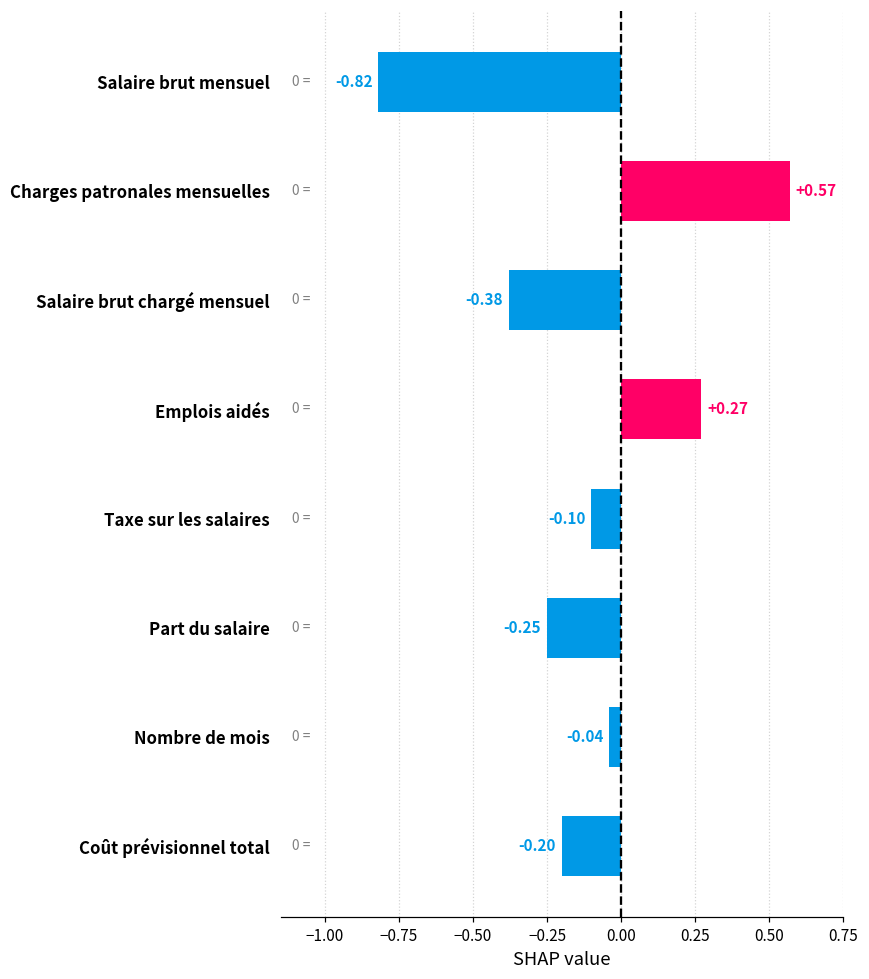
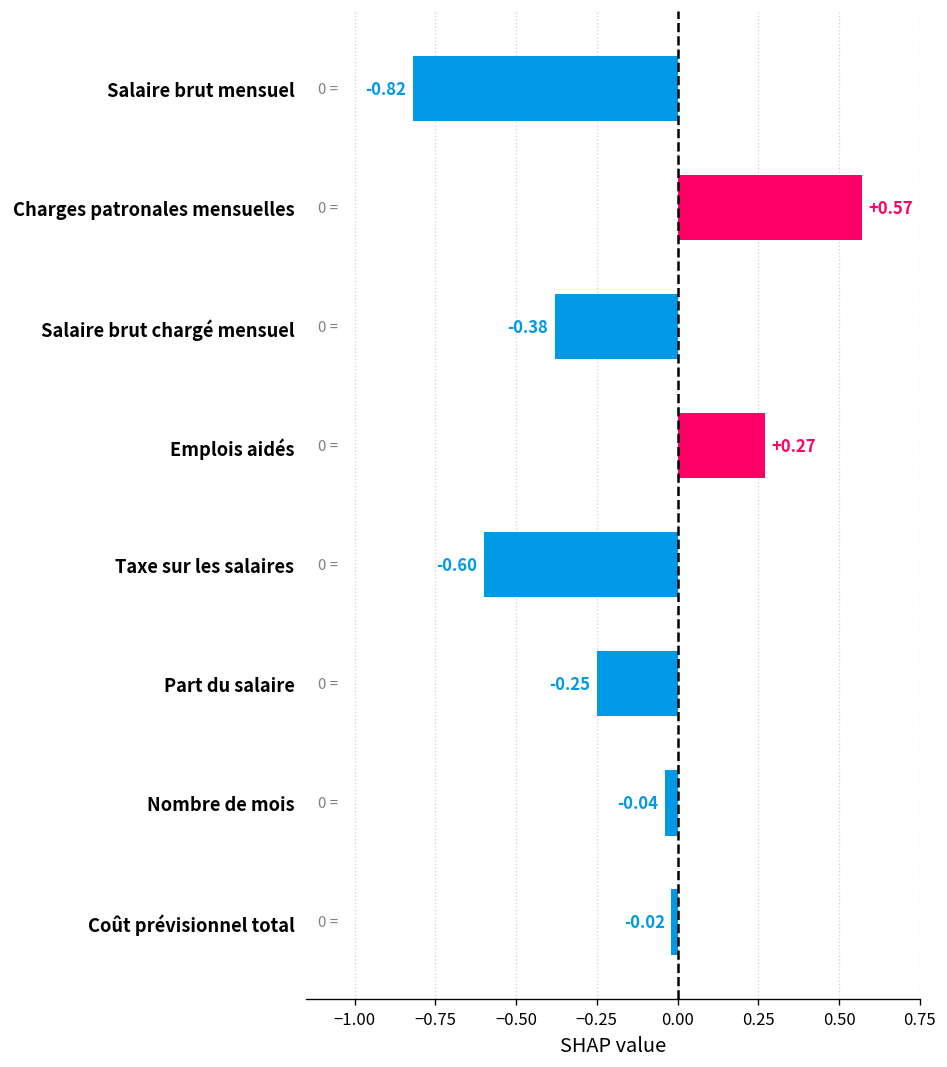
  {
    "Salaire brut mensuel": "-0.82",
    "Charges patronales mensuelles": "+0.57",
    "Salaire brut chargé mensuel": "-0.38",
    "Emplois aidés": "+0.27",
-   "Taxe sur les salaires": "-0.10",
+   "Taxe sur les salaires": "-0.60",
    "Part du salaire": "-0.25",
    "Nombre de mois": "-0.04",
-   "Coût prévisionnel total": "-0.20"
+   "Coût prévisionnel total": "-0.02"
  }
